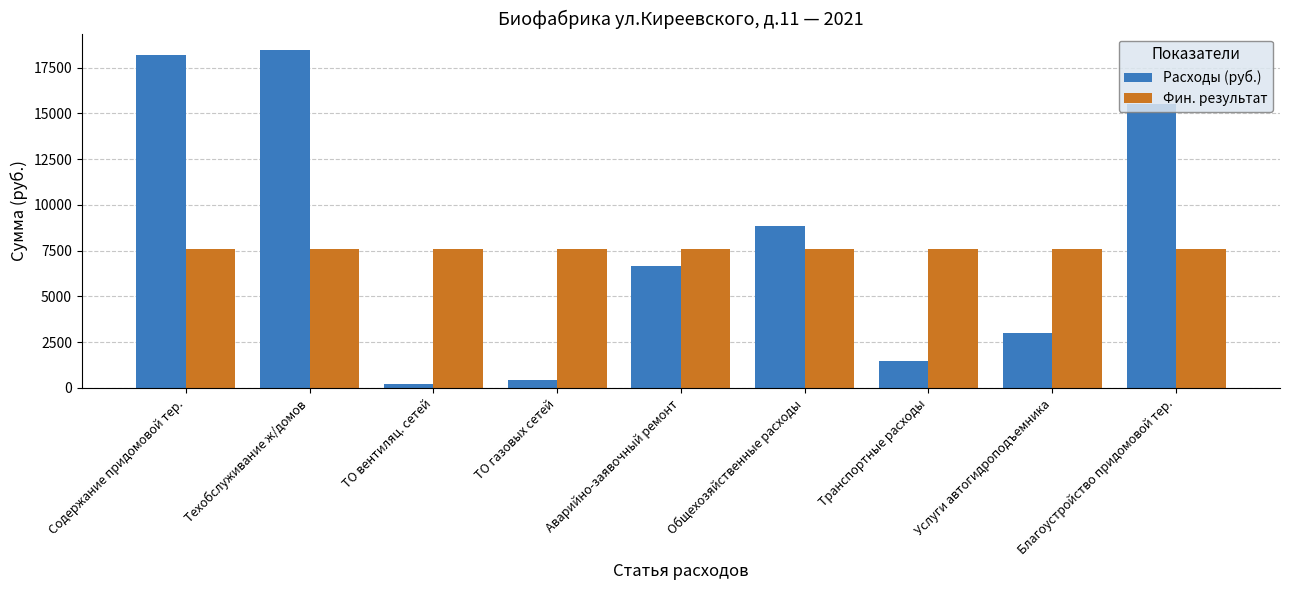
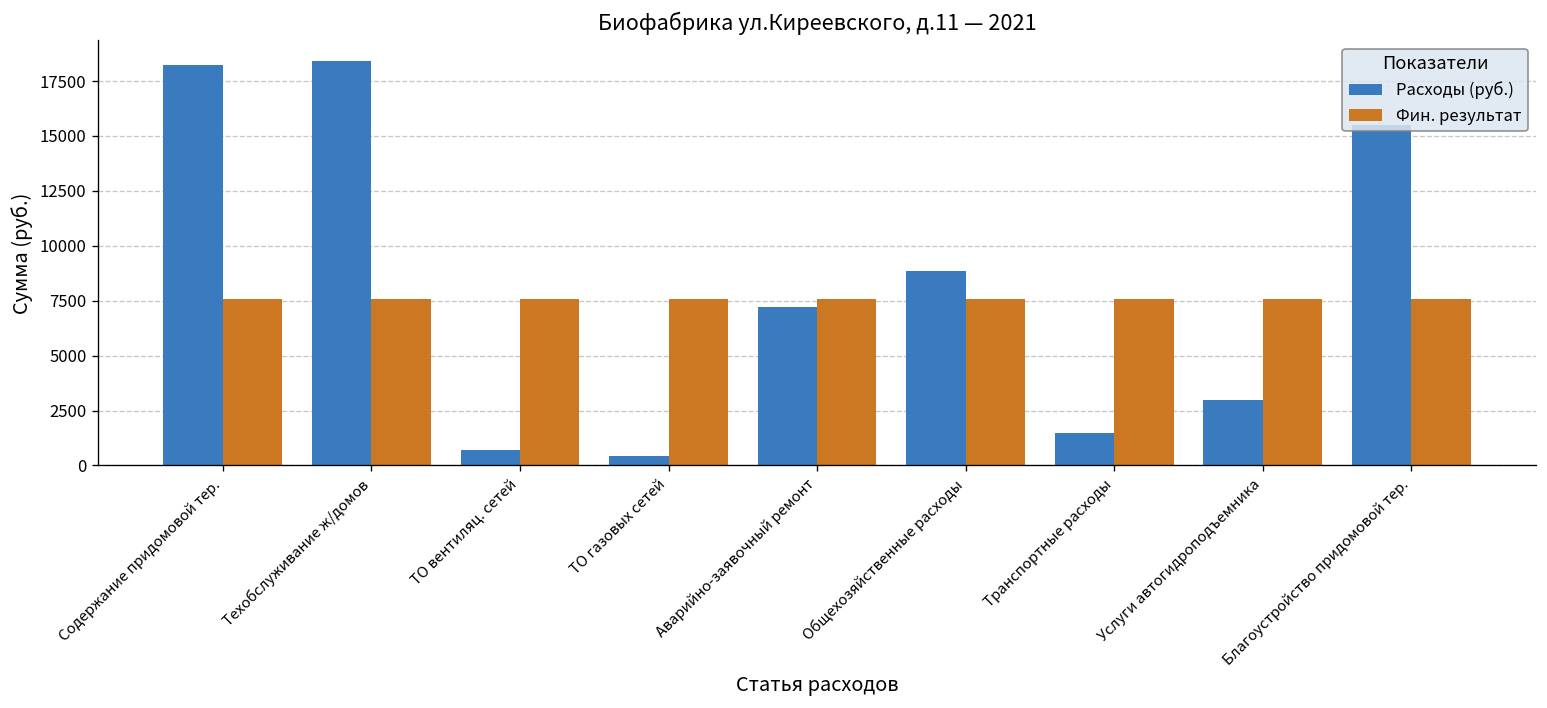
  {
    "Расходы (руб.)": {
      "Содержание придомовой тер.": 18200,
      "Техобслуживание ж/домов": 18400,
-     "ТО вентиляц. сетей": 200,
+     "ТО вентиляц. сетей": 700,
      "ТО газовых сетей": 400,
-     "Аварийно-заявочный ремонт": 6600,
+     "Аварийно-заявочный ремонт": 7200,
      "Общехозяйственные расходы": 8800,
      "Транспортные расходы": 1500,
      "Услуги автогидроподъемника": 3000
    },
    "Фин. результат": {
      "Содержание придомовой тер.": 7600,
      "Техобслуживание ж/домов": 7600,
      "ТО вентиляц. сетей": 7600,
      "ТО газовых сетей": 7600,
      "Аварийно-заявочный ремонт": 7600,
      "Общехозяйственные расходы": 7600,
      "Транспортные расходы": 7600,
      "Услуги автогидроподъемника": 7600,
      "Благоустройство придомовой тер.": 7600
    }
  }
